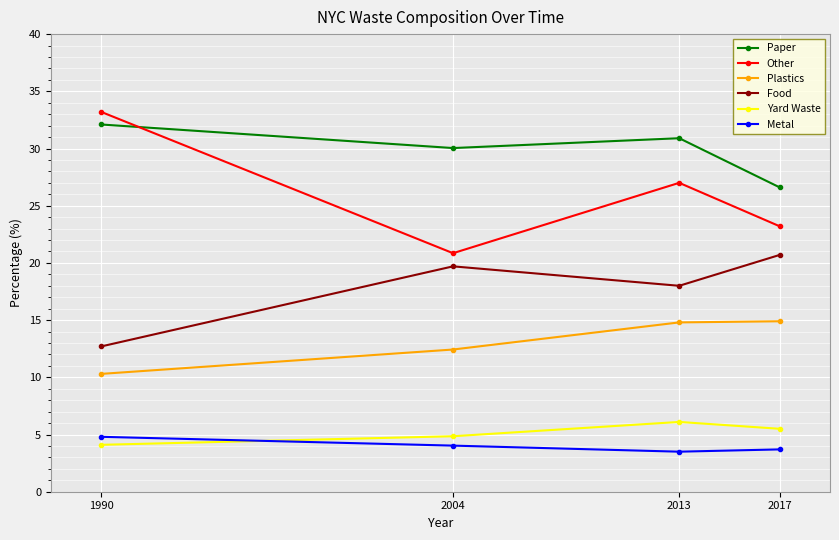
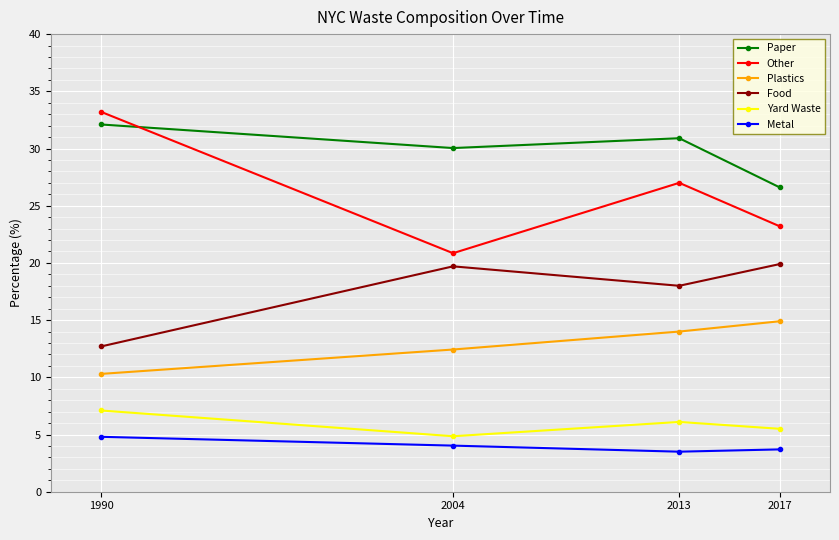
  {
    "Paper": {
      "1990": 32.1,
      "2004": 30.0,
      "2013": 30.9,
      "2017": 26.6
    },
    "Other": {
      "1990": 33.2,
      "2004": 20.9,
      "2013": 27.0,
      "2017": 23.2
    },
    "Plastics": {
      "1990": 10.3,
      "2004": 12.4,
-     "2013": 14.8,
+     "2013": 14.0,
      "2017": 14.9
    },
    "Food": {
      "1990": 12.7,
      "2004": 19.7,
      "2013": 18.0,
-     "2017": 20.7
+     "2017": 19.9
    },
    "Yard Waste": {
-     "1990": 4.1,
+     "1990": 7.1,
      "2004": 4.9,
      "2013": 6.1,
      "2017": 5.5
    },
    "Metal": {
      "1990": 4.8,
      "2004": 4.0,
      "2013": 3.5,
      "2017": 3.7
    }
  }
